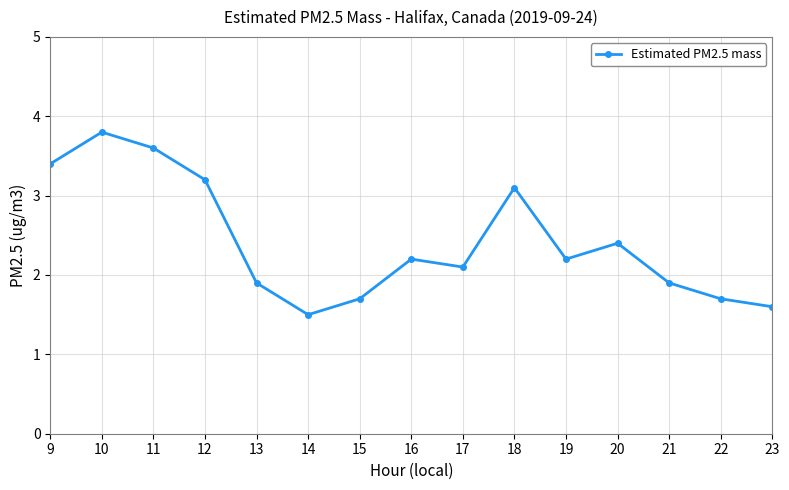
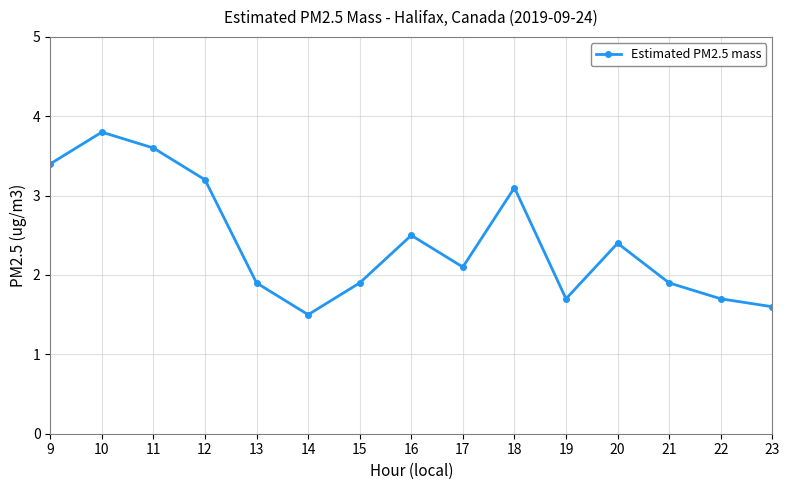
  {
    "9": 3.4,
    "10": 3.8,
    "11": 3.6,
    "12": 3.2,
    "13": 1.9,
    "14": 1.5,
-   "15": 1.7,
-   "16": 2.2,
+   "15": 1.9,
+   "16": 2.5,
    "17": 2.1,
    "18": 3.1,
-   "19": 2.2,
+   "19": 1.7,
    "20": 2.4,
    "21": 1.9,
    "22": 1.7,
    "23": 1.6
  }
